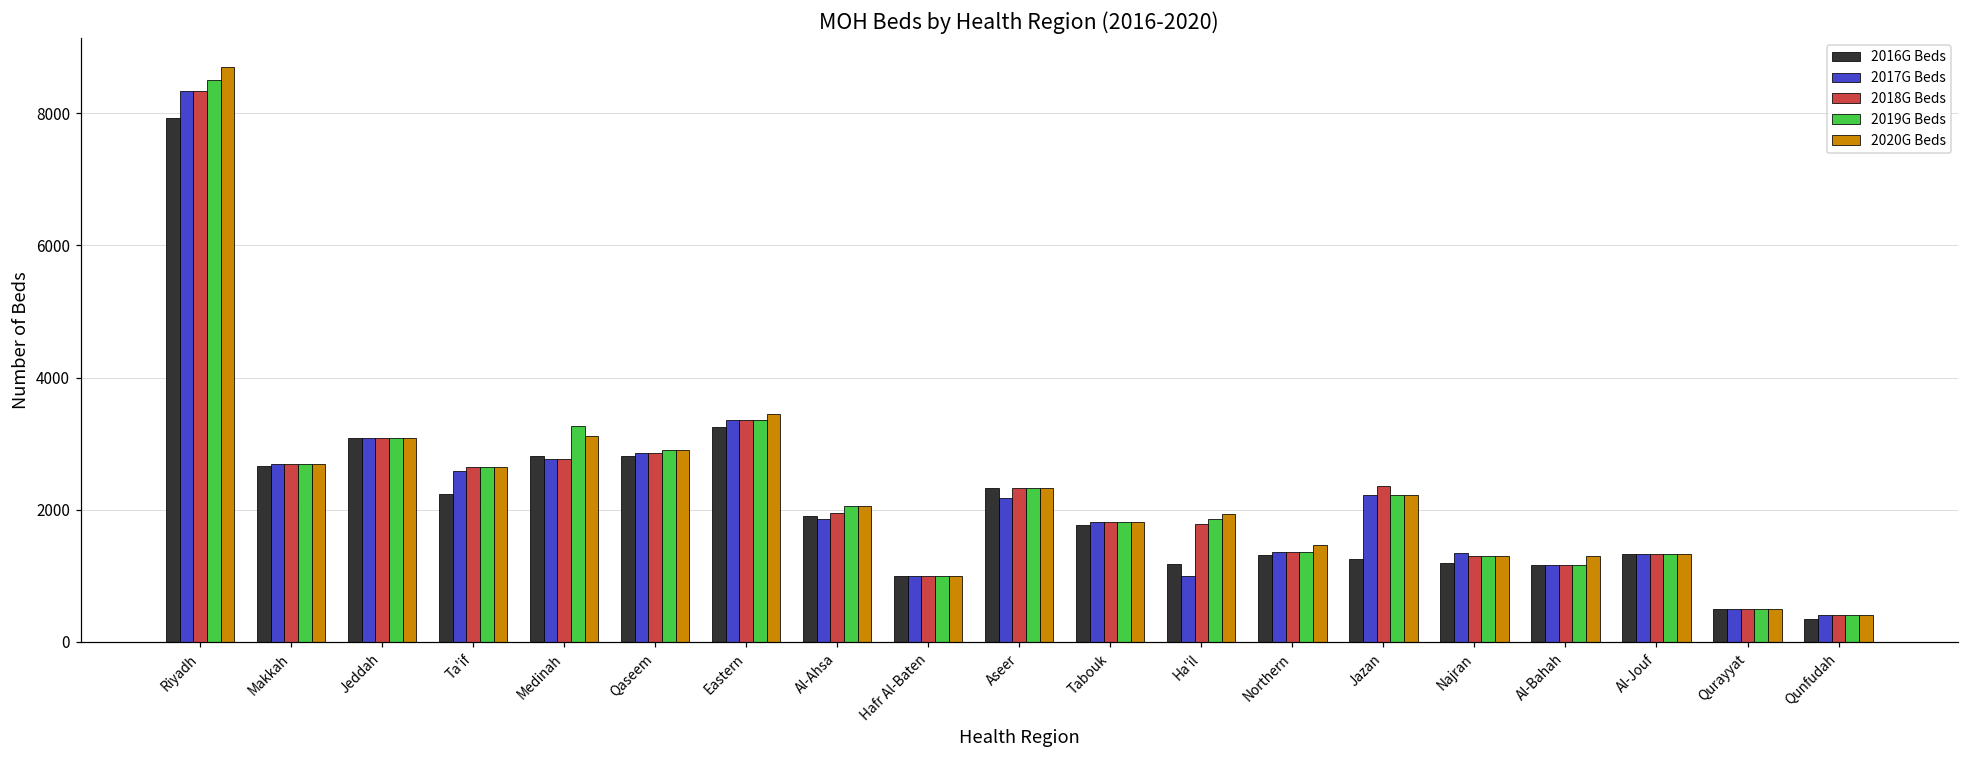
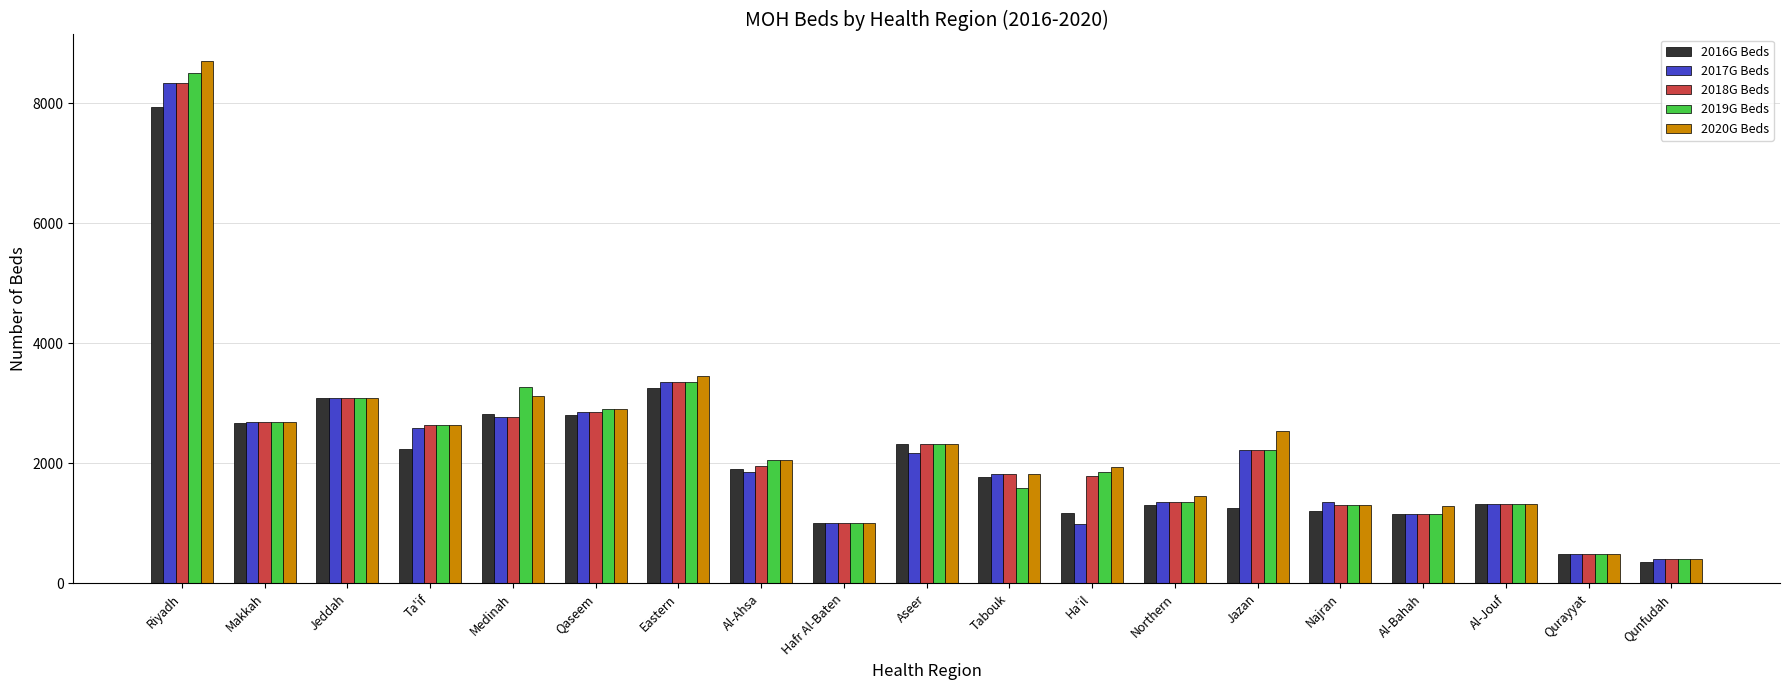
  {
    "2016G Beds": {
      "Riyadh": 7900,
      "Makkah": 2700,
      "Jeddah": 3100,
      "Ta'if": 2200,
      "Medinah": 2800,
      "Qaseem": 2800,
      "Eastern": 3300,
      "Al-Ahsa": 1900,
      "Hafr Al-Baten": 1000,
      "Aseer": 2300,
      "Tabouk": 1800,
      "Ha'il": 1200,
      "Northern": 1300,
      "Jazan": 1300,
      "Najran": 1200,
      "Al-Bahah": 1200,
      "Al-Jouf": 1300,
      "Qurayyat": 500,
      "Qunfudah": 400
    },
    "2017G Beds": {
      "Riyadh": 8300,
      "Makkah": 2700,
      "Jeddah": 3100,
      "Ta'if": 2600,
      "Medinah": 2800,
      "Qaseem": 2900,
      "Eastern": 3400,
      "Al-Ahsa": 1900,
      "Hafr Al-Baten": 1000,
      "Aseer": 2200,
      "Tabouk": 1800,
      "Ha'il": 1000,
      "Northern": 1400,
      "Jazan": 2200,
      "Najran": 1400,
      "Al-Bahah": 1200,
      "Al-Jouf": 1300,
      "Qurayyat": 500,
      "Qunfudah": 400
    },
    "2018G Beds": {
      "Riyadh": 8300,
      "Makkah": 2700,
      "Jeddah": 3100,
      "Ta'if": 2600,
      "Medinah": 2800,
      "Qaseem": 2900,
      "Eastern": 3400,
      "Al-Ahsa": 2000,
      "Hafr Al-Baten": 1000,
      "Aseer": 2300,
      "Tabouk": 1800,
      "Ha'il": 1800,
      "Northern": 1400,
-     "Jazan": 2400,
+     "Jazan": 2200,
      "Najran": 1300,
      "Al-Bahah": 1200,
      "Al-Jouf": 1300,
      "Qurayyat": 500,
      "Qunfudah": 400
    },
    "2019G Beds": {
      "Riyadh": 8500,
      "Makkah": 2700,
      "Jeddah": 3100,
      "Ta'if": 2600,
      "Medinah": 3300,
      "Qaseem": 2900,
      "Eastern": 3400,
      "Al-Ahsa": 2100,
      "Hafr Al-Baten": 1000,
      "Aseer": 2300,
-     "Tabouk": 1800,
+     "Tabouk": 1600,
      "Ha'il": 1900,
      "Northern": 1400,
      "Jazan": 2200,
      "Najran": 1300,
      "Al-Bahah": 1200,
      "Al-Jouf": 1300,
      "Qurayyat": 500,
      "Qunfudah": 400
    },
    "2020G Beds": {
      "Riyadh": 8700,
      "Makkah": 2700,
      "Jeddah": 3100,
      "Ta'if": 2600,
      "Medinah": 3100,
      "Qaseem": 2900,
      "Eastern": 3500,
      "Al-Ahsa": 2100,
      "Hafr Al-Baten": 1000,
      "Aseer": 2300,
      "Tabouk": 1800,
      "Ha'il": 1900,
      "Northern": 1500,
-     "Jazan": 2200,
+     "Jazan": 2500,
      "Najran": 1300,
      "Al-Bahah": 1300,
      "Al-Jouf": 1300,
      "Qurayyat": 500,
      "Qunfudah": 400
    }
  }
